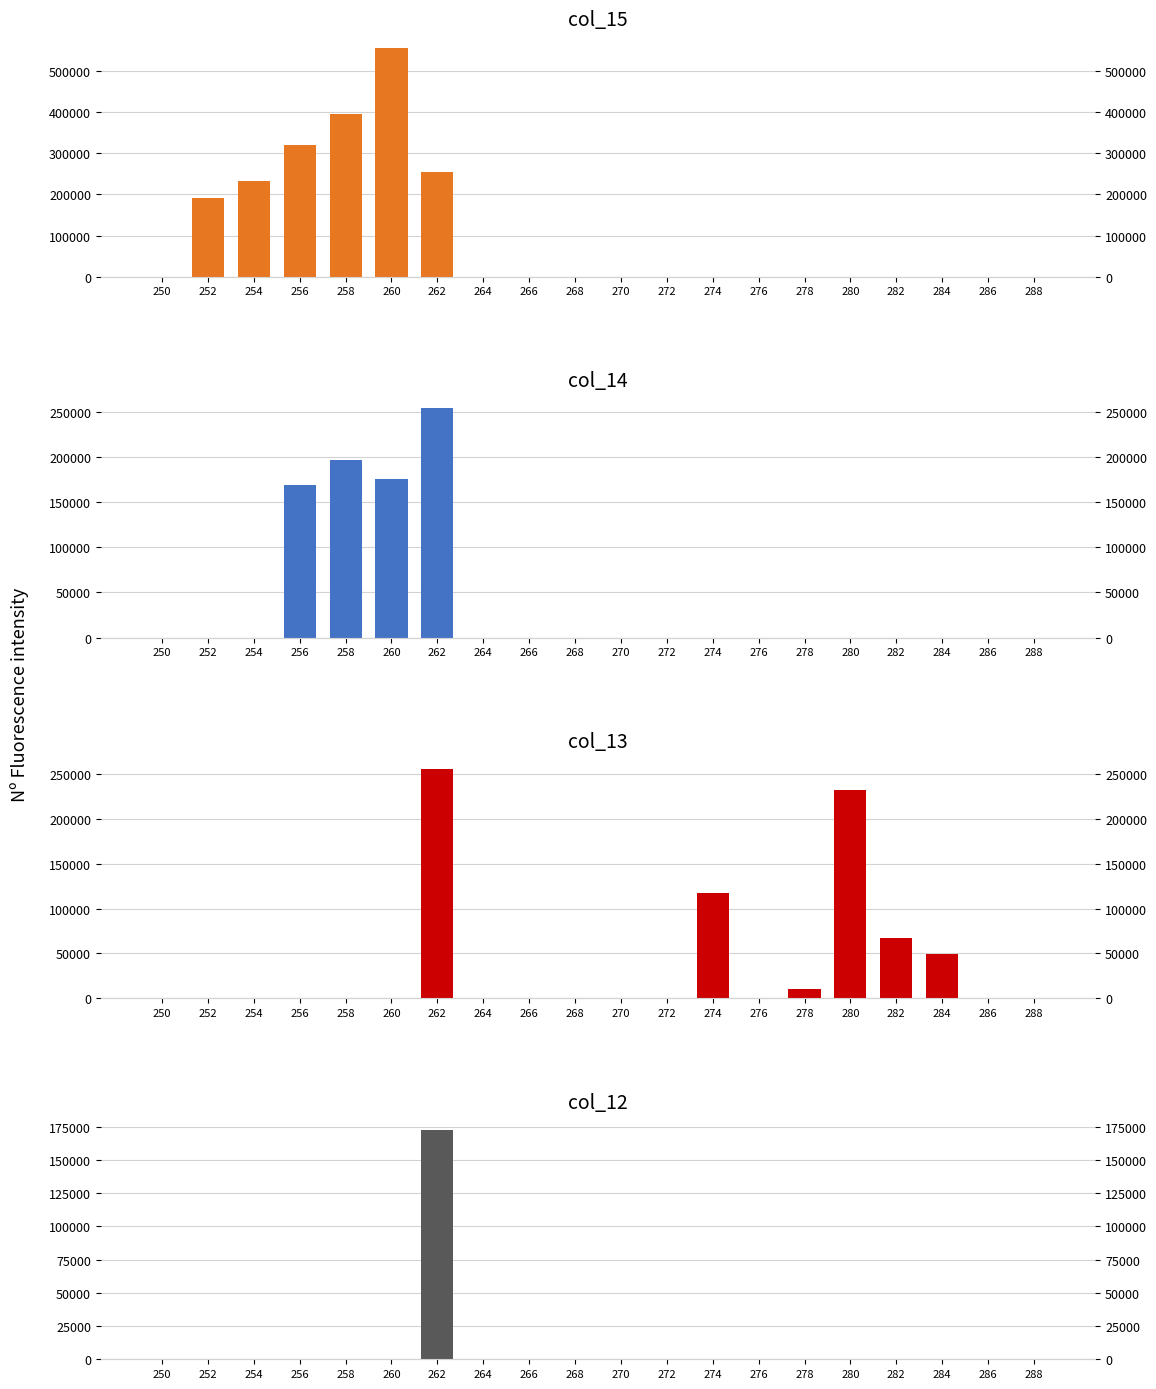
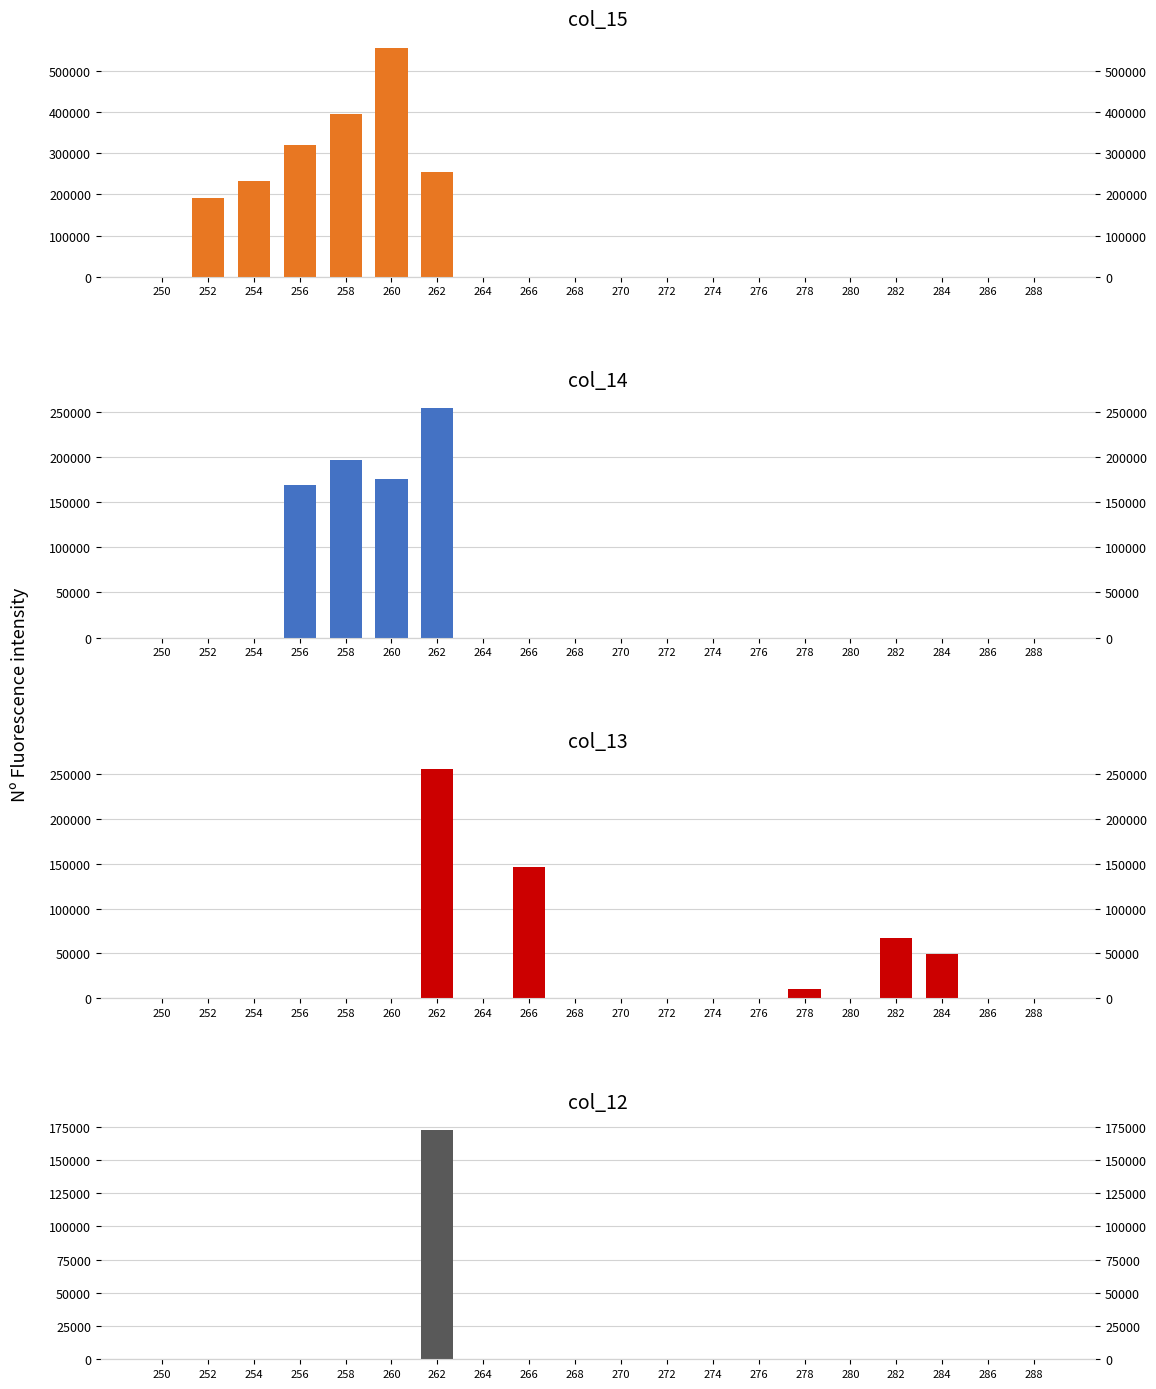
  {
    "col_15": {
      "250": 0,
      "252": 190000,
      "254": 230000,
      "256": 320000,
      "258": 400000,
      "260": 560000,
      "262": 250000,
      "264": 0,
      "266": 0,
      "268": 0,
      "270": 0,
      "272": 0,
      "274": 0,
      "276": 0,
      "278": 0,
      "280": 0,
      "282": 0,
      "284": 0,
      "286": 0,
      "288": 0
    },
    "col_14": {
      "250": 0,
      "252": 0,
      "254": 0,
      "256": 170000,
      "258": 200000,
      "260": 180000,
      "262": 250000,
      "264": 0,
      "266": 0,
      "268": 0,
      "270": 0,
      "272": 0,
      "274": 0,
      "276": 0,
      "278": 0,
      "280": 0,
      "282": 0,
      "284": 0,
      "286": 0,
      "288": 0
    },
    "col_13": {
      "250": 0,
      "252": 0,
      "254": 0,
      "256": 0,
      "258": 0,
      "260": 0,
      "262": 250000,
      "264": 0,
-     "266": 0,
+     "266": 150000,
      "268": 0,
      "270": 0,
      "272": 0,
-     "274": 120000,
+     "274": 0,
      "276": 0,
      "278": 10000,
-     "280": 230000,
+     "280": 0,
      "282": 70000,
      "284": 50000,
      "286": 0,
      "288": 0
    },
    "col_12": {
      "250": 0,
      "252": 0,
      "254": 0,
      "256": 0,
      "258": 0,
      "260": 0,
      "262": 172000,
      "264": 0,
      "266": 0,
      "268": 0,
      "270": 0,
      "272": 0,
      "274": 0,
      "276": 0,
      "278": 0,
      "280": 0,
      "282": 0,
      "284": 0,
      "286": 0,
      "288": 0
    }
  }
